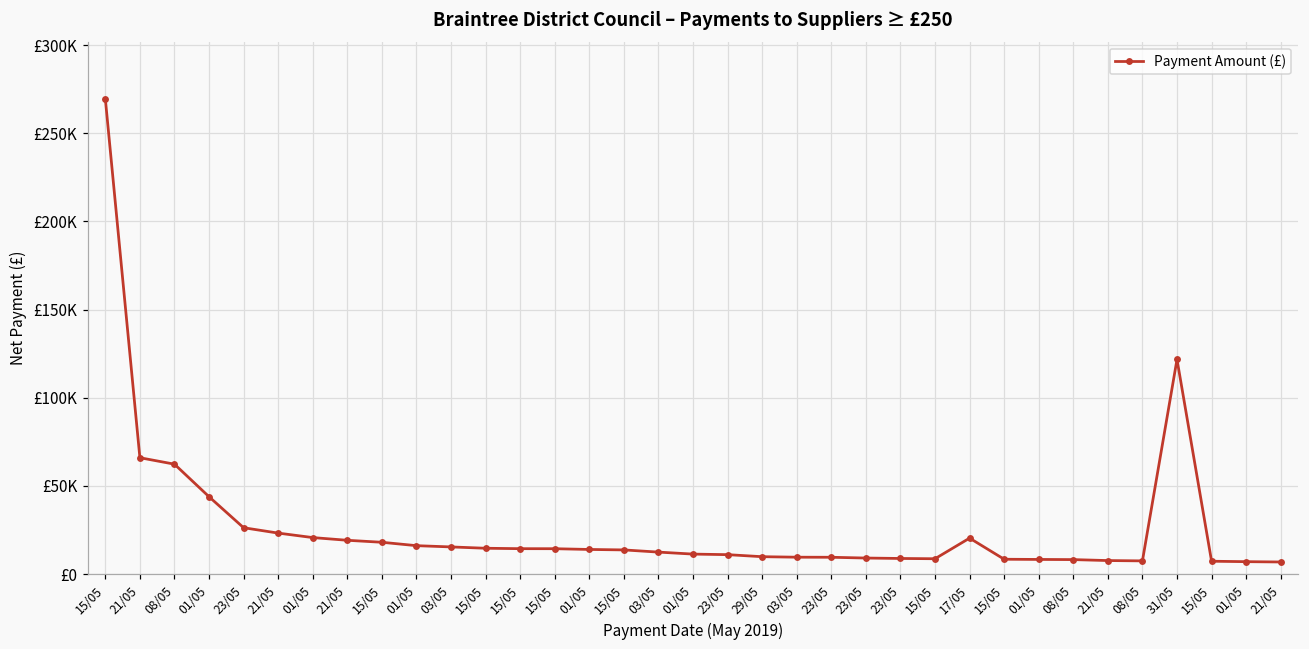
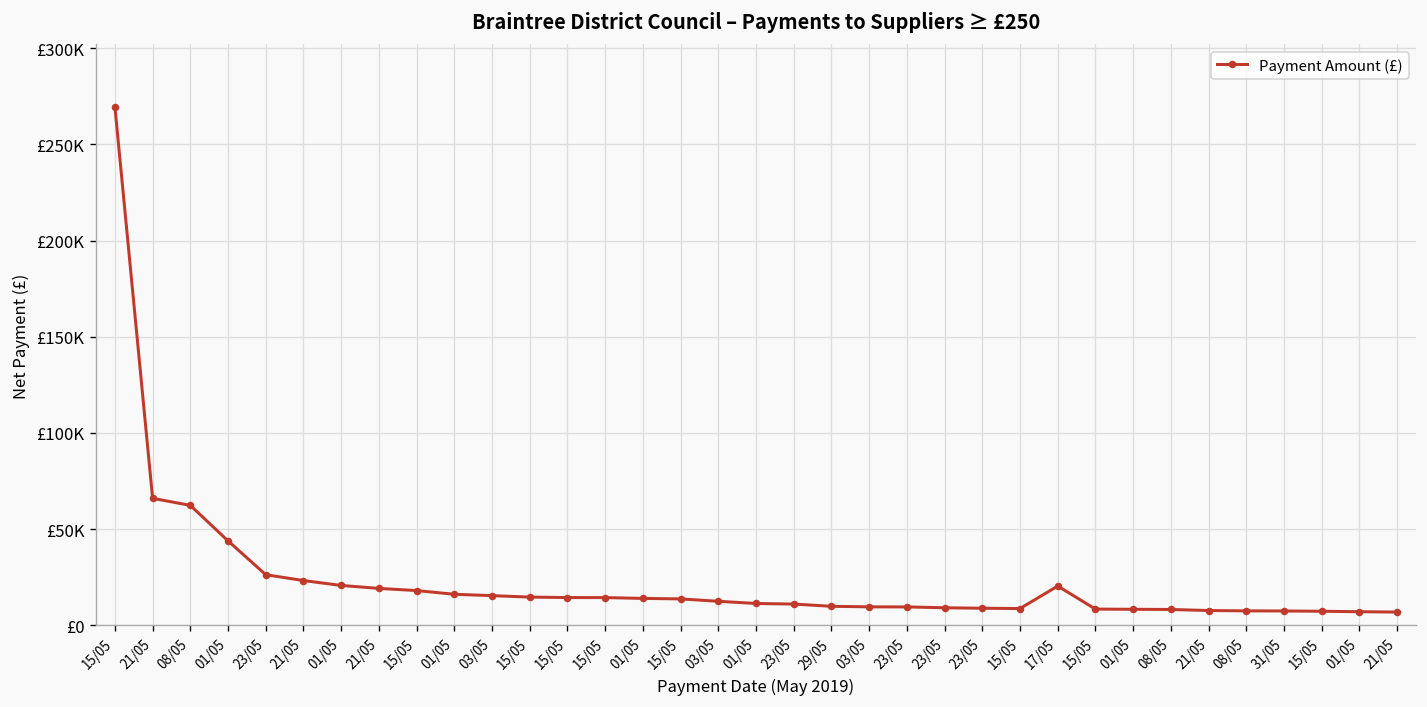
  {
    "29/05": "£10000",
    "17/05": "£20000",
-   "31/05": "£122000"
+   "31/05": "£7000"
  }
